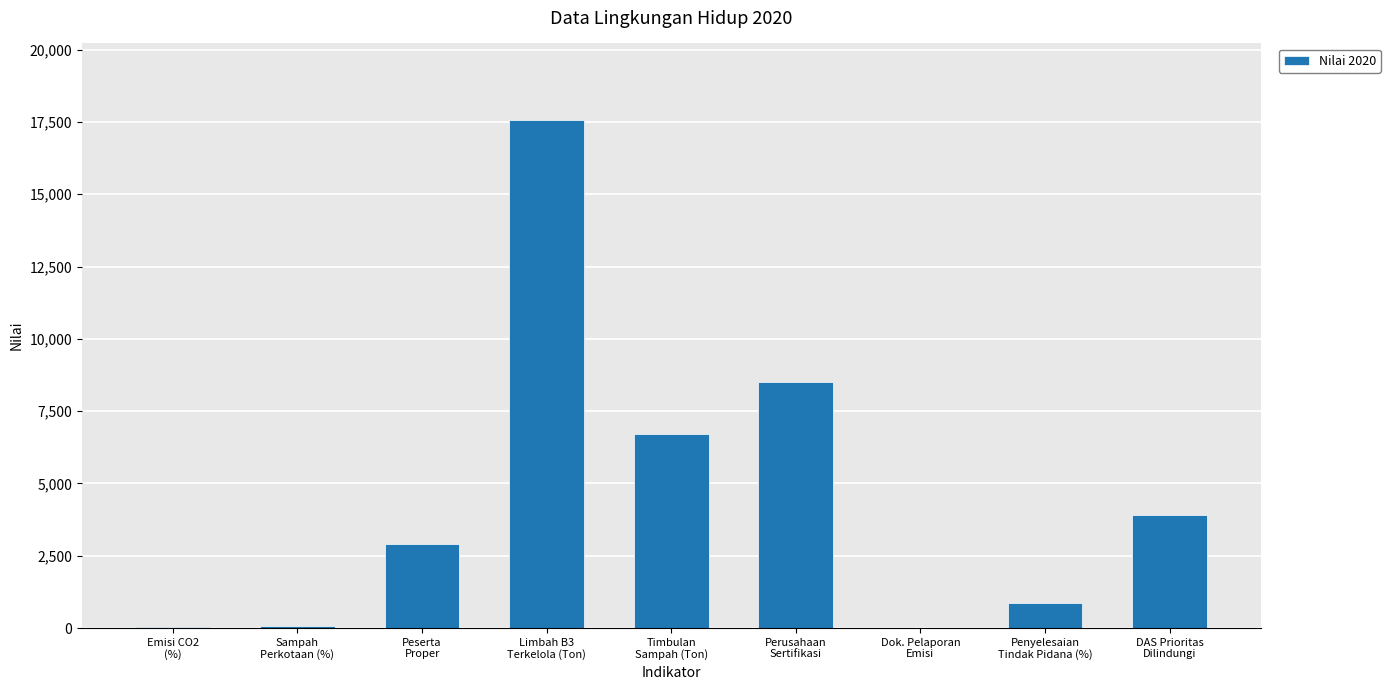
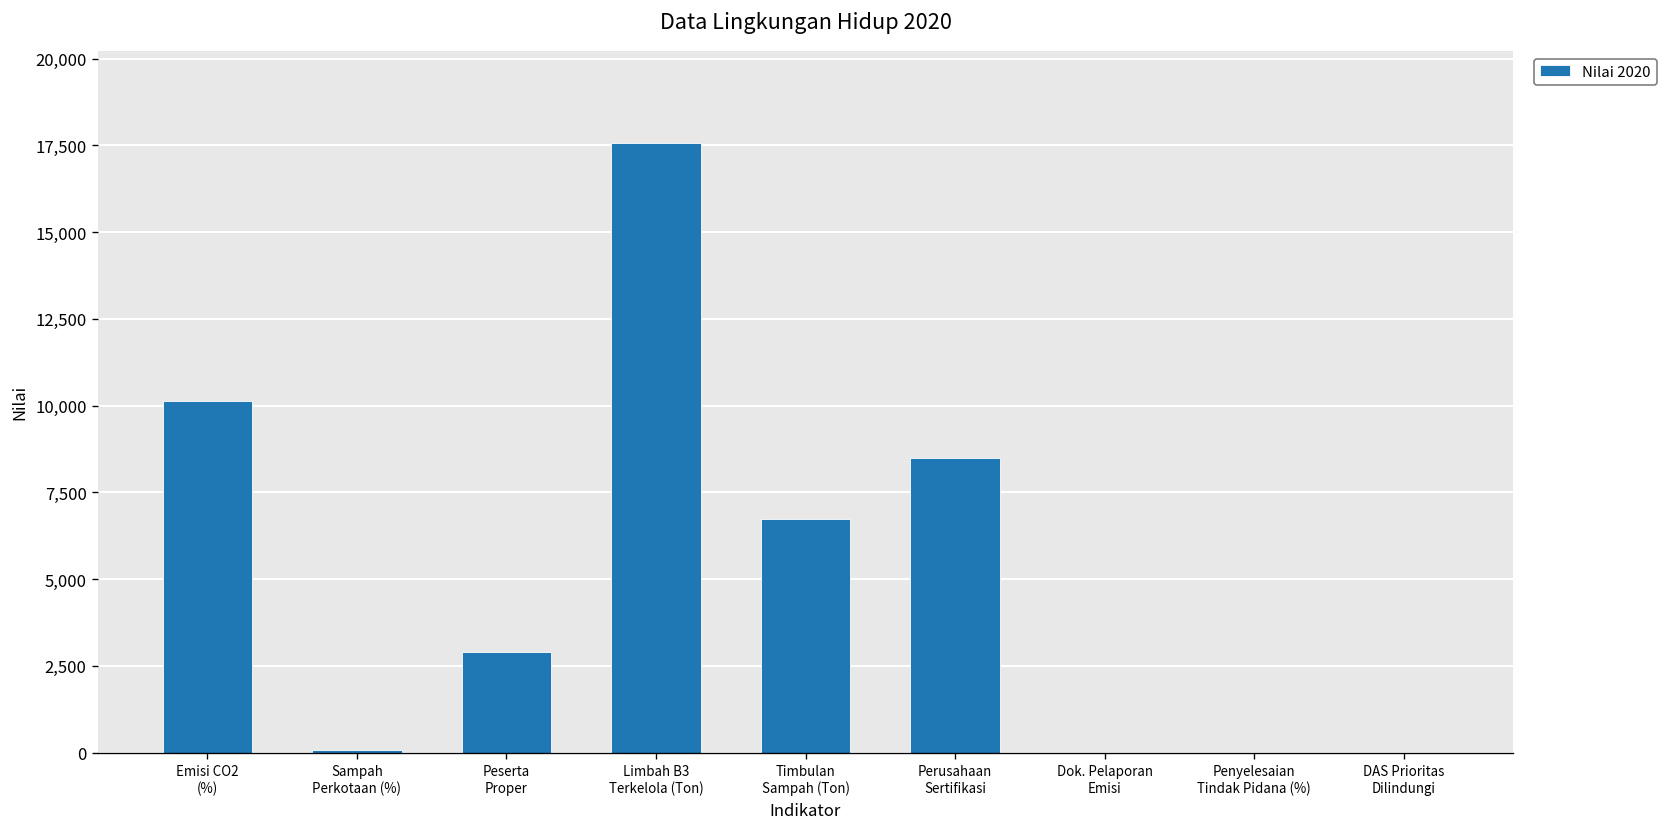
  {
-   "Emisi CO2 (%)": "100",
+   "Emisi CO2 (%)": "10,100",
    "Peserta Proper": "2,900",
    "Limbah B3 Terkelola (Ton)": "17,600",
    "Timbulan Sampah (Ton)": "6,700",
    "Perusahaan Sertifikasi": "8,500",
-   "Penyelesaian Tindak Pidana (%)": "900",
-   "DAS Prioritas Dilindungi": "3,900"
+   "Penyelesaian Tindak Pidana (%)": "0",
+   "DAS Prioritas Dilindungi": "0"
  }
